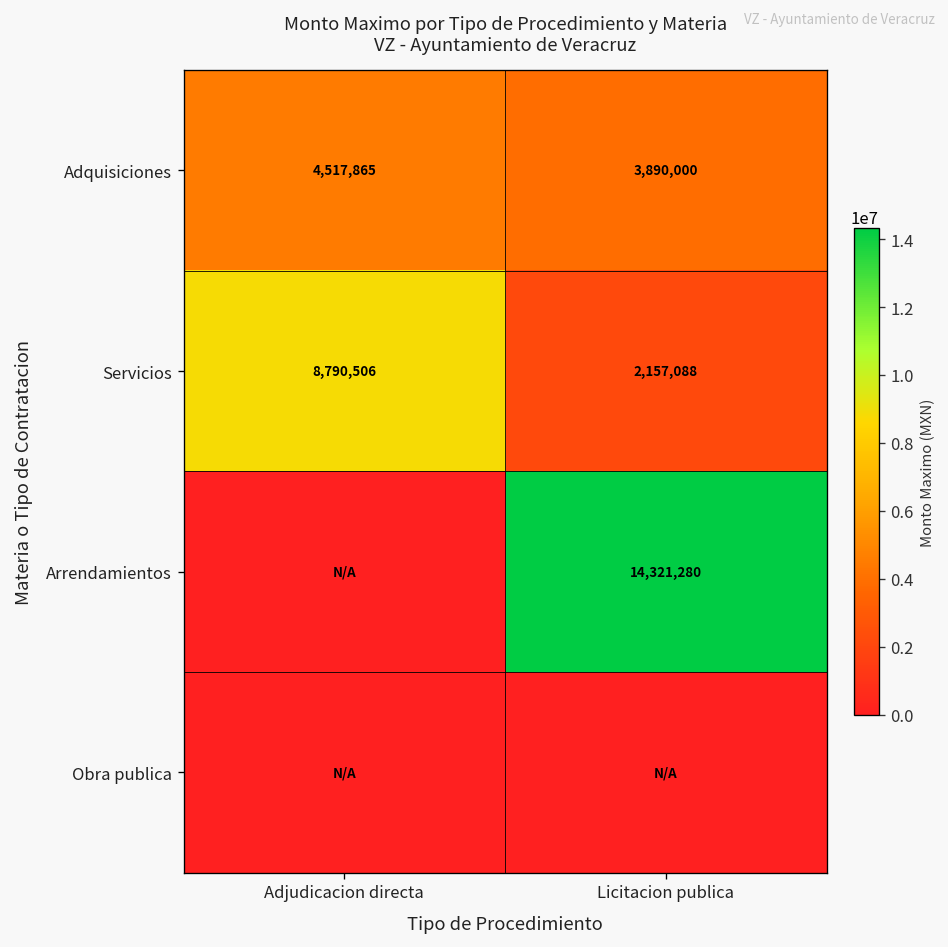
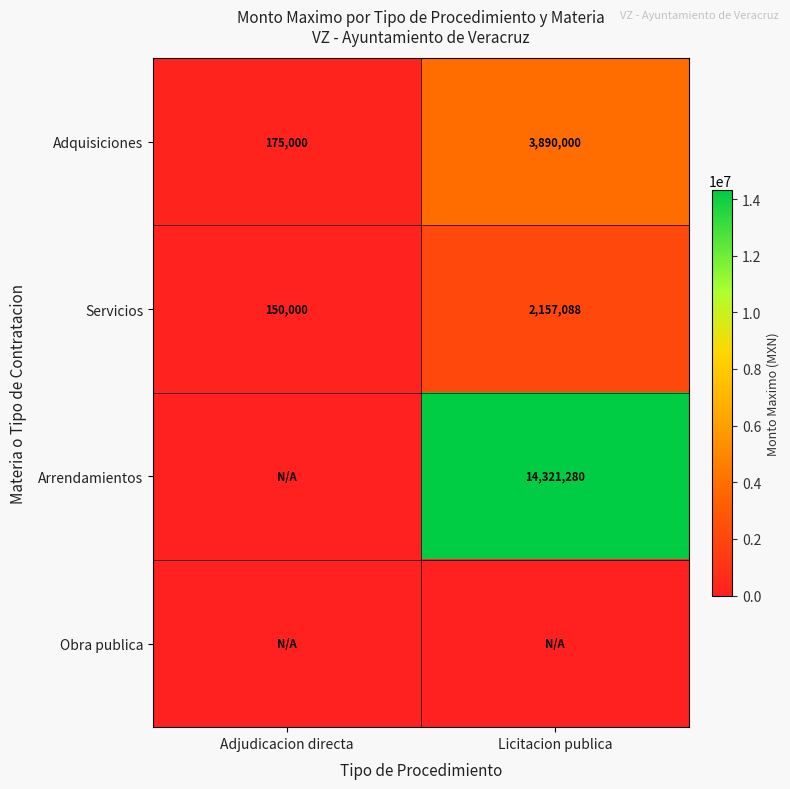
  {
    "Adquisiciones": {
-     "Adjudicacion directa": "4,517,865",
+     "Adjudicacion directa": "175,000",
      "Licitacion publica": "3,890,000"
    },
    "Servicios": {
-     "Adjudicacion directa": "8,790,506",
+     "Adjudicacion directa": "150,000",
      "Licitacion publica": "2,157,088"
    },
    "Arrendamientos": {
      "Licitacion publica": "14,321,280"
    }
  }
